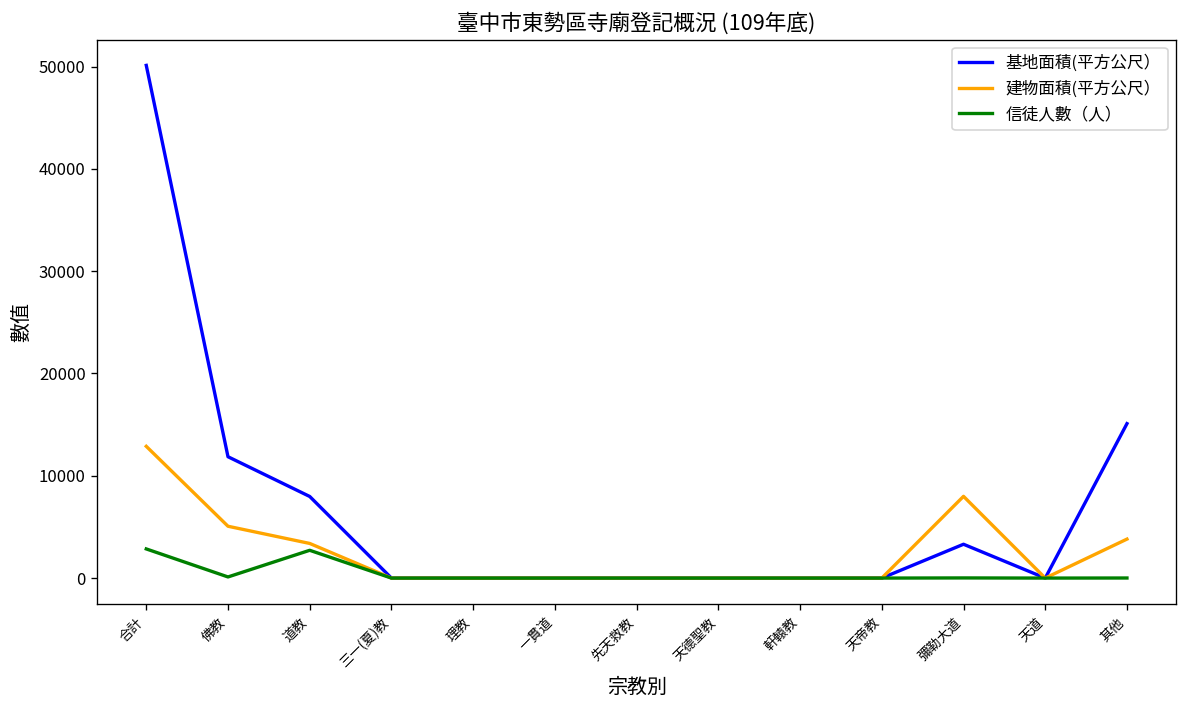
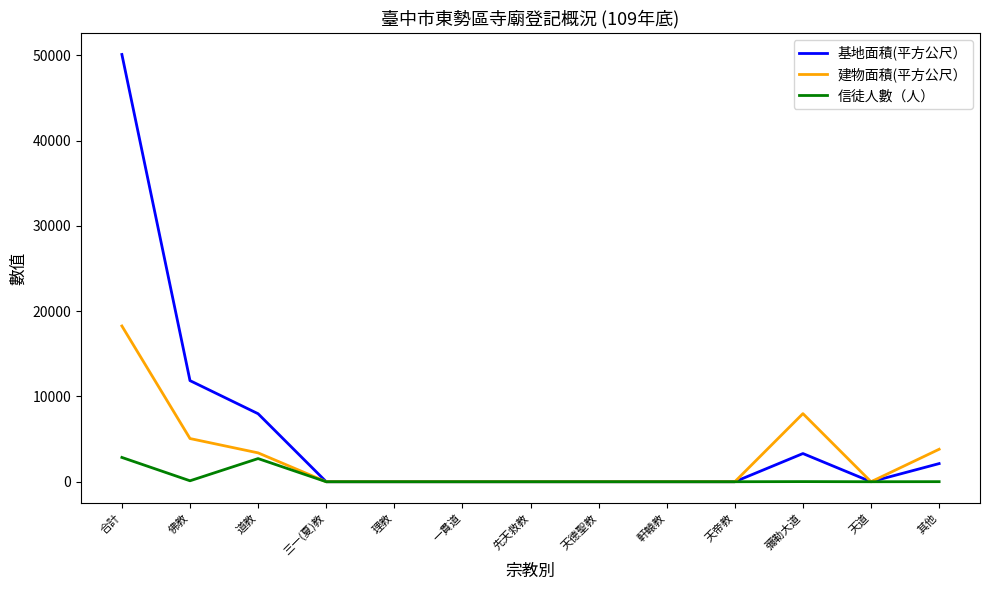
  {
    "基地面積(平方公尺）": {
      "合計": 50000,
      "佛教": 12000,
      "道教": 8000,
      "彌勒大道": 3000,
-     "其他": 15000
+     "其他": 2000
    },
    "建物面積(平方公尺）": {
-     "合計": 13000,
+     "合計": 18000,
      "佛教": 5000,
      "道教": 3000,
      "彌勒大道": 8000,
      "其他": 4000
    },
    "信徒人數（人）": {
      "合計": 3000,
      "佛教": 0,
      "道教": 3000,
      "彌勒大道": 0,
      "其他": 0
    }
  }
